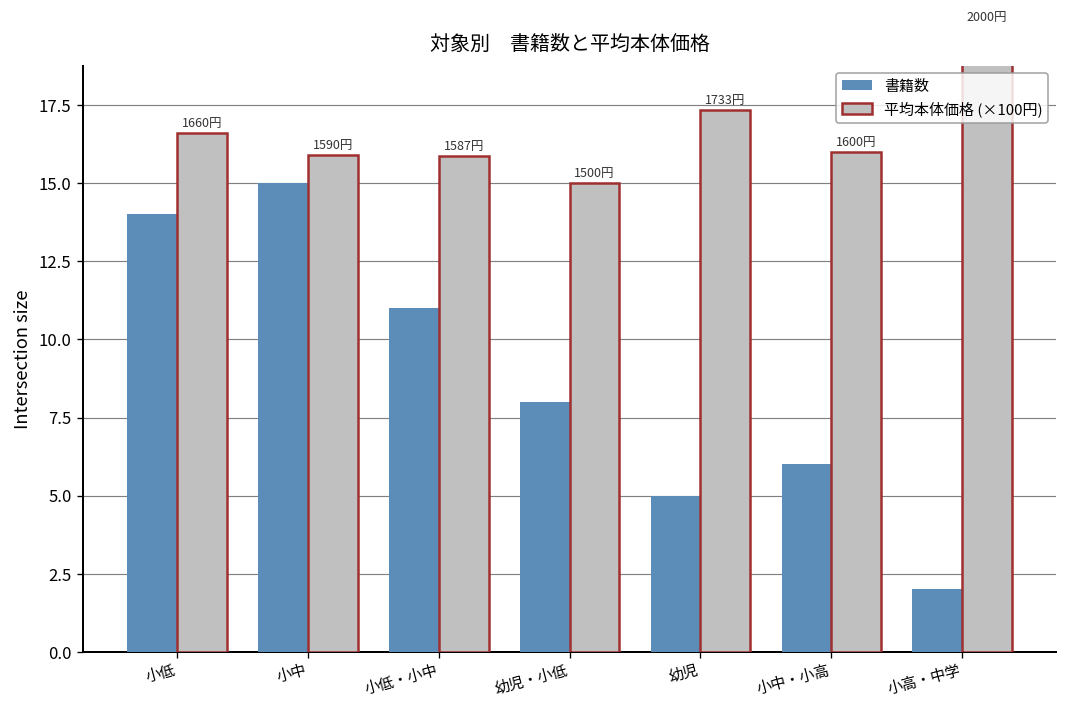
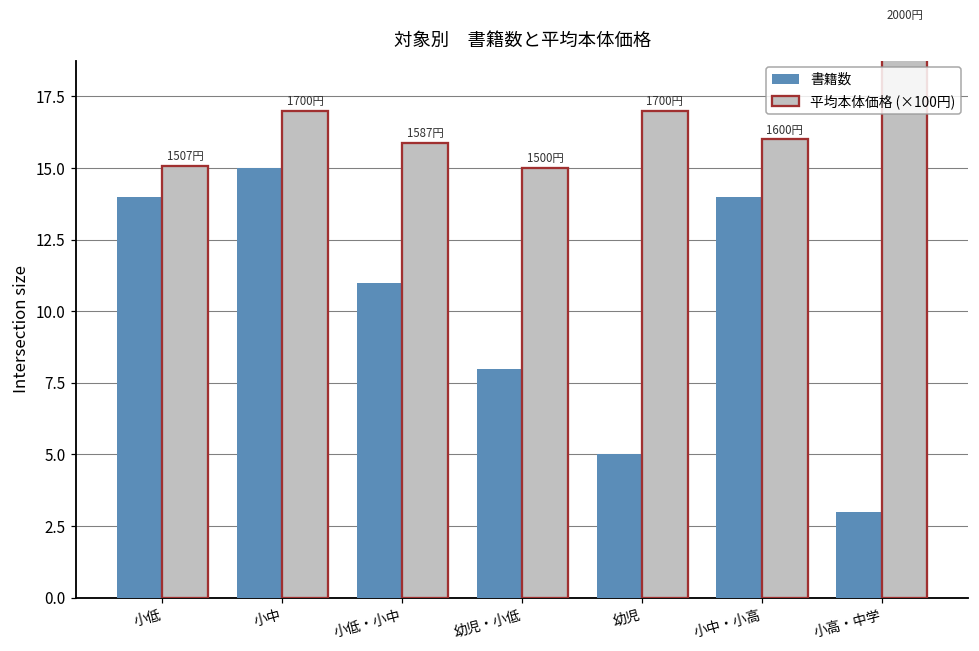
  {
    "書籍数": {
      "小低": "14",
      "小中": "15",
      "小低・小中": "11",
      "幼児・小低": "8",
      "幼児": "5",
-     "小中・小高": "6",
-     "小高・中学": "2"
+     "小中・小高": "14",
+     "小高・中学": "3"
    },
    "平均本体価格 (×100円)": {
-     "小低": "1660円",
-     "小中": "1590円",
-     "幼児": "1733円"
+     "小低": "1507円",
+     "小中": "1700円",
+     "幼児": "1700円"
    }
  }
